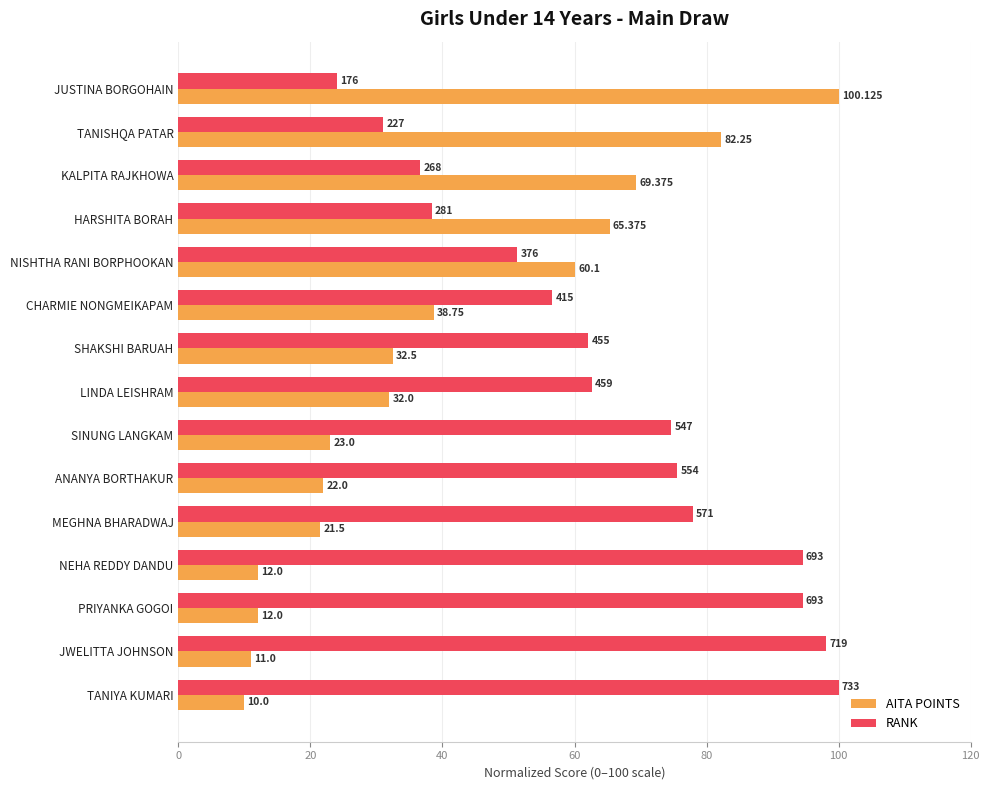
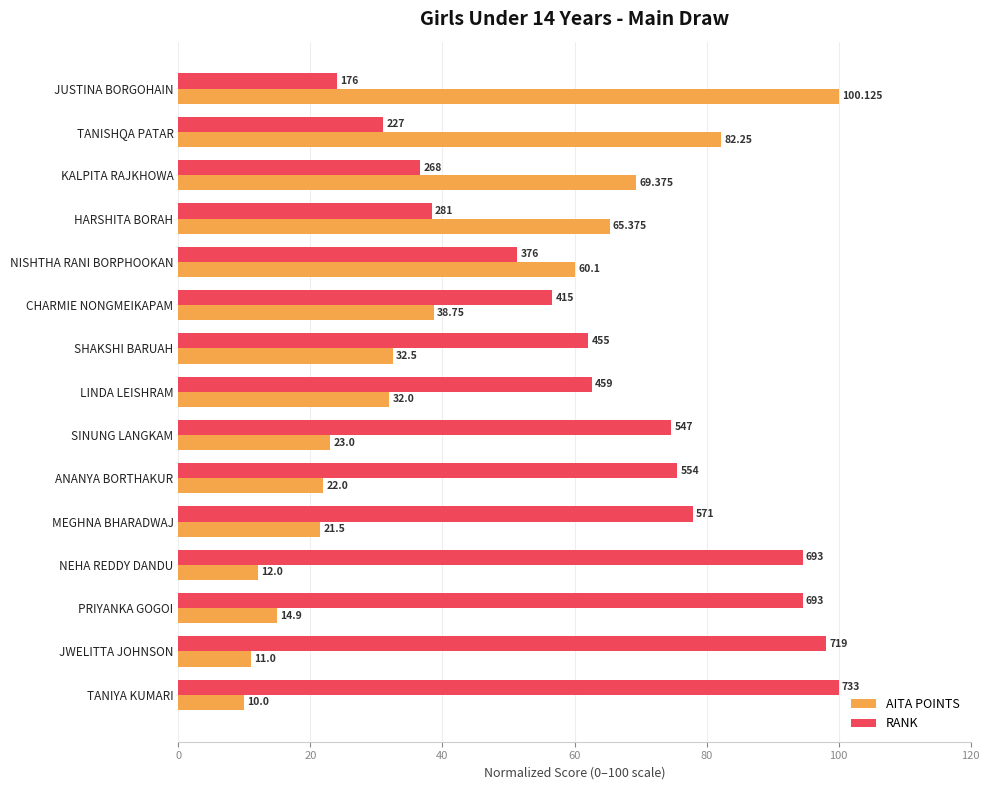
  {
    "AITA POINTS": {
      "SHAKSHI BARUAH": 32.5,
      "LINDA LEISHRAM": 32.0,
      "SINUNG LANGKAM": 23.0,
      "ANANYA BORTHAKUR": 22.0,
      "MEGHNA BHARADWAJ": 21.5,
      "NEHA REDDY DANDU": 12.0,
-     "PRIYANKA GOGOI": 12.0,
+     "PRIYANKA GOGOI": 14.9,
      "JWELITTA JOHNSON": 11.0,
      "TANIYA KUMARI": 10.0
    }
  }
